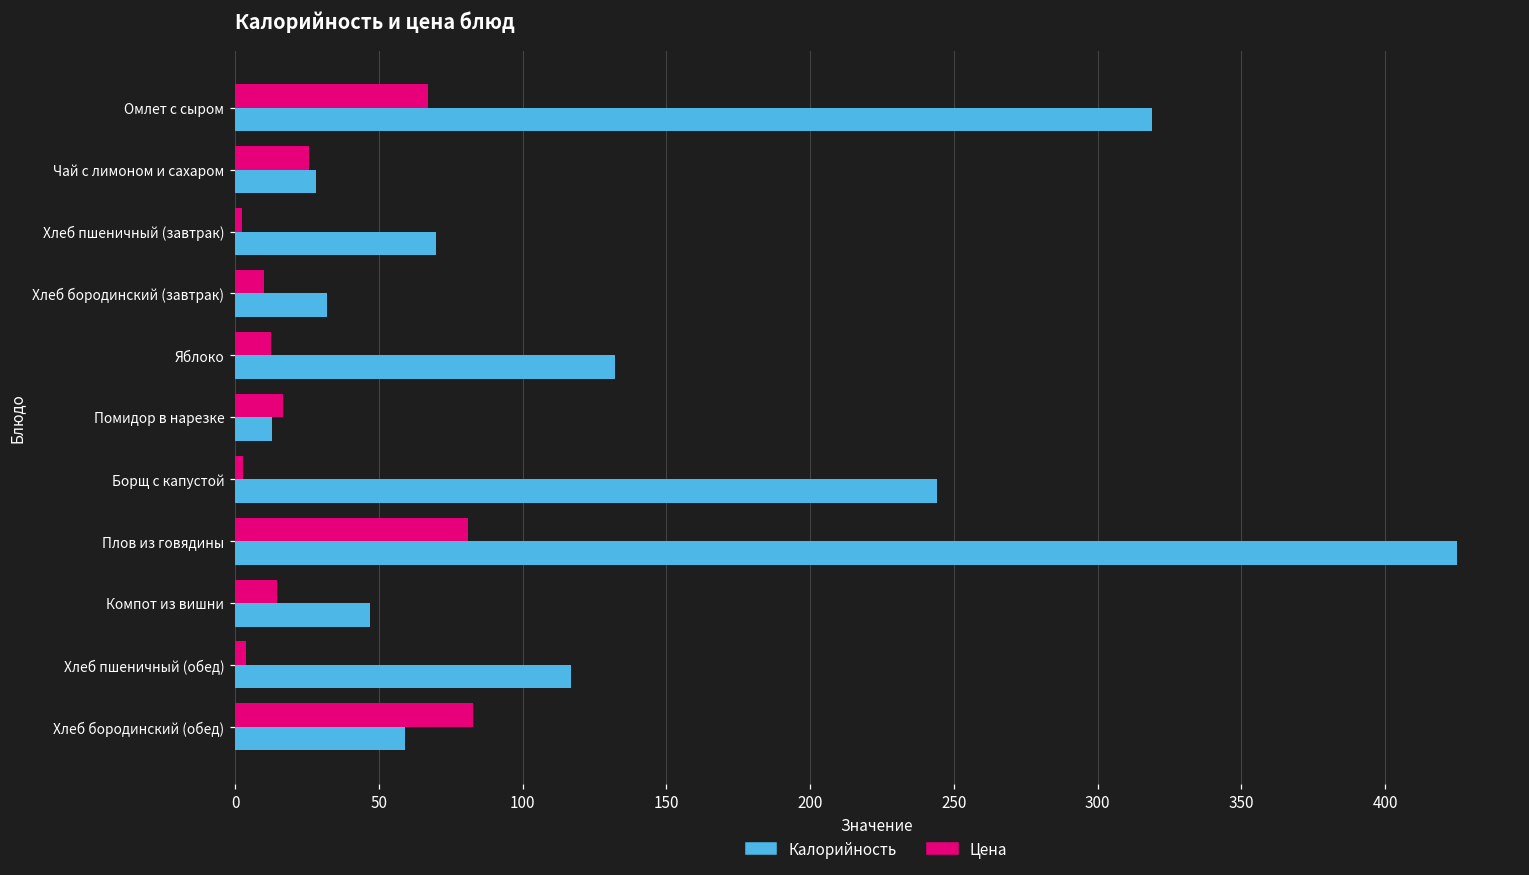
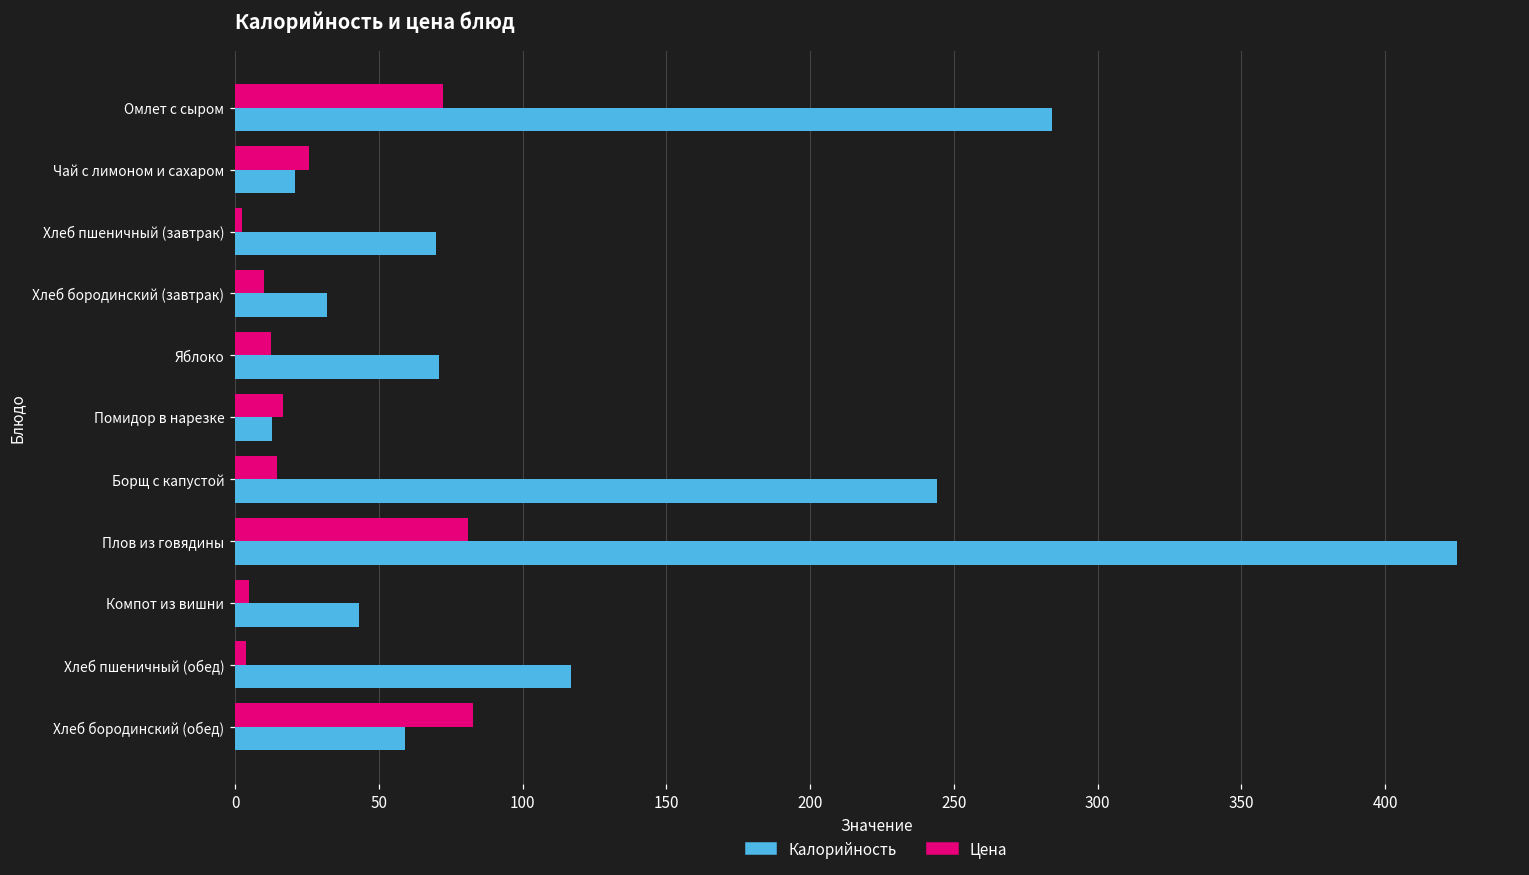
  {
    "Калорийность": {
-     "Омлет с сыром": 319,
-     "Чай с лимоном и сахаром": 28,
+     "Омлет с сыром": 284,
+     "Чай с лимоном и сахаром": 21,
      "Хлеб пшеничный (завтрак)": 70,
      "Хлеб бородинский (завтрак)": 32,
-     "Яблоко": 132,
+     "Яблоко": 71,
      "Помидор в нарезке": 13,
      "Борщ с капустой": 244,
      "Плов из говядины": 425,
-     "Компот из вишни": 47,
+     "Компот из вишни": 43,
      "Хлеб пшеничный (обед)": 117,
      "Хлеб бородинский (обед)": 59
    },
    "Цена": {
-     "Омлет с сыром": 67,
+     "Омлет с сыром": 73,
      "Чай с лимоном и сахаром": 26,
      "Хлеб пшеничный (завтрак)": 2,
      "Хлеб бородинский (завтрак)": 10,
      "Яблоко": 13,
      "Помидор в нарезке": 17,
-     "Борщ с капустой": 3,
+     "Борщ с капустой": 15,
      "Плов из говядины": 81,
-     "Компот из вишни": 15,
+     "Компот из вишни": 5,
      "Хлеб пшеничный (обед)": 4,
      "Хлеб бородинский (обед)": 83
    }
  }
